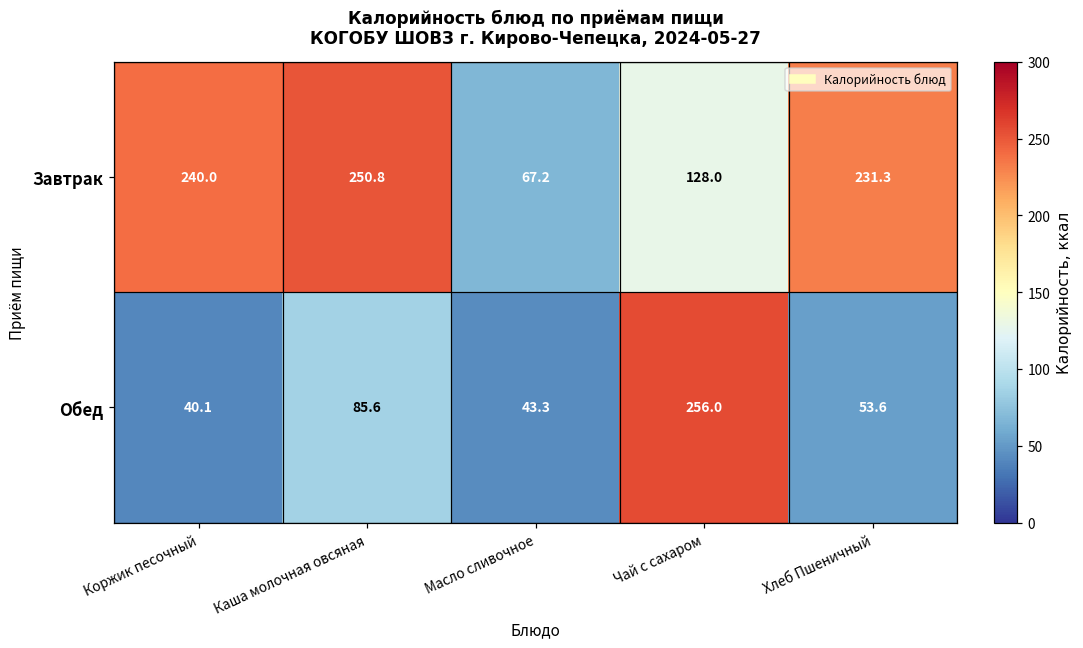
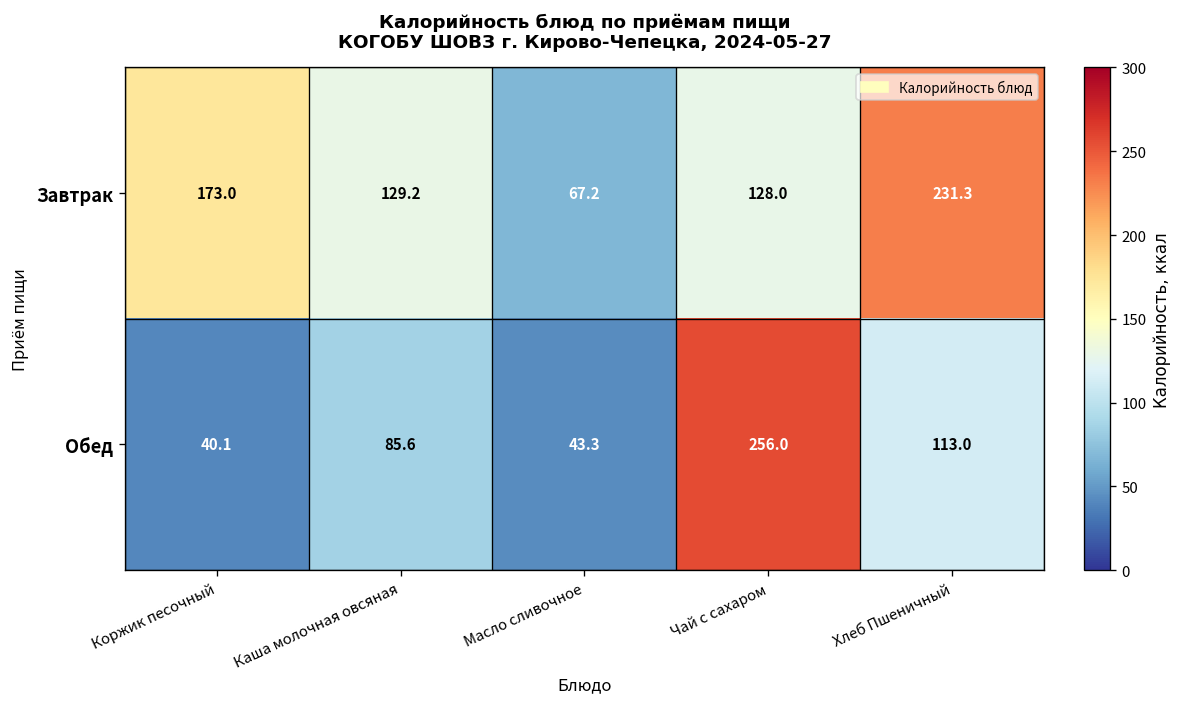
  {
    "Завтрак": {
-     "Коржик песочный": 240.0,
-     "Каша молочная овсяная": 250.8,
+     "Коржик песочный": 173.0,
+     "Каша молочная овсяная": 129.2,
      "Масло сливочное": 67.2,
      "Чай с сахаром": 128.0,
      "Хлеб Пшеничный": 231.3
    },
    "Обед": {
      "Коржик песочный": 40.1,
      "Каша молочная овсяная": 85.6,
      "Масло сливочное": 43.3,
      "Чай с сахаром": 256.0,
-     "Хлеб Пшеничный": 53.6
+     "Хлеб Пшеничный": 113.0
    }
  }
